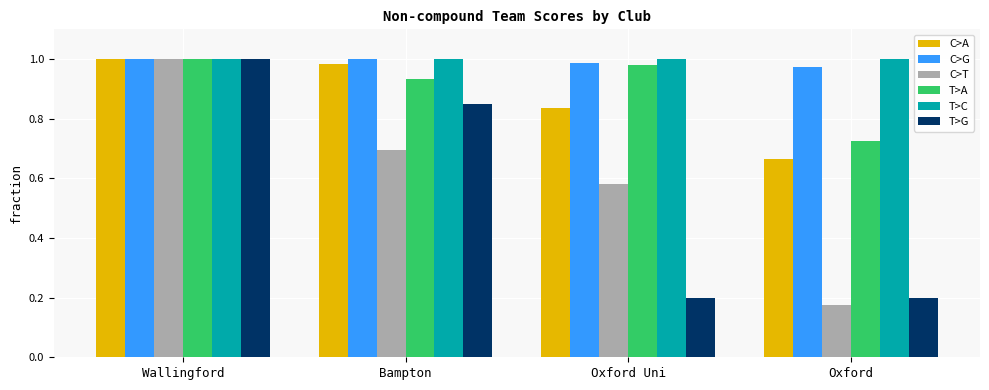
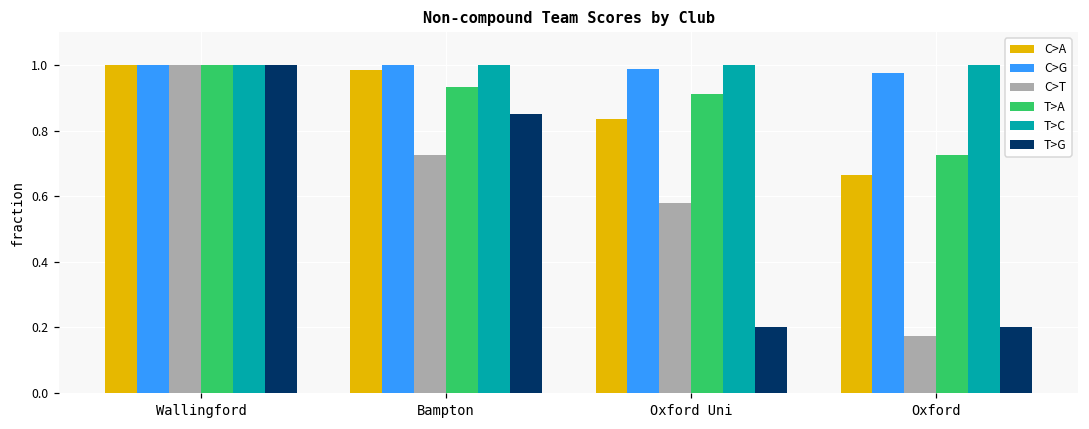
  {
    "C>A": {
      "Wallingford": 1.00,
      "Bampton": 0.98,
      "Oxford Uni": 0.84,
      "Oxford": 0.66
    },
    "C>G": {
      "Wallingford": 1.00,
      "Bampton": 1.00,
      "Oxford Uni": 0.99,
      "Oxford": 0.98
    },
    "C>T": {
      "Wallingford": 1.00,
-     "Bampton": 0.70,
+     "Bampton": 0.72,
      "Oxford Uni": 0.58,
      "Oxford": 0.17
    },
    "T>A": {
      "Wallingford": 1.00,
      "Bampton": 0.93,
-     "Oxford Uni": 0.98,
+     "Oxford Uni": 0.91,
      "Oxford": 0.73
    },
    "T>C": {
      "Wallingford": 1.00,
      "Bampton": 1.00,
      "Oxford Uni": 1.00,
      "Oxford": 1.00
    },
    "T>G": {
      "Wallingford": 1.00,
      "Bampton": 0.85,
      "Oxford Uni": 0.20,
      "Oxford": 0.20
    }
  }
